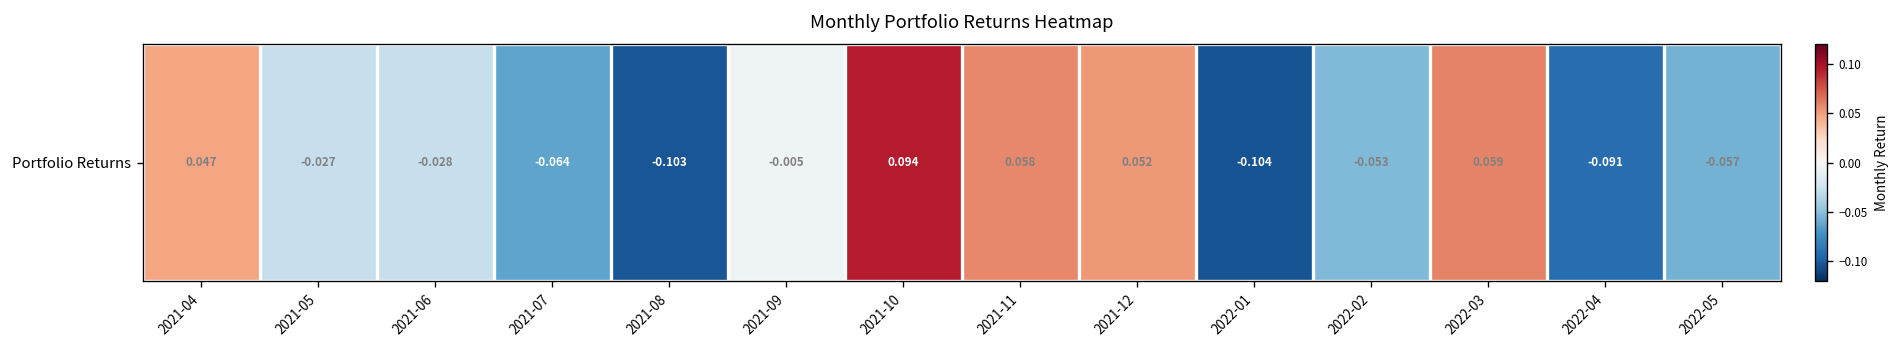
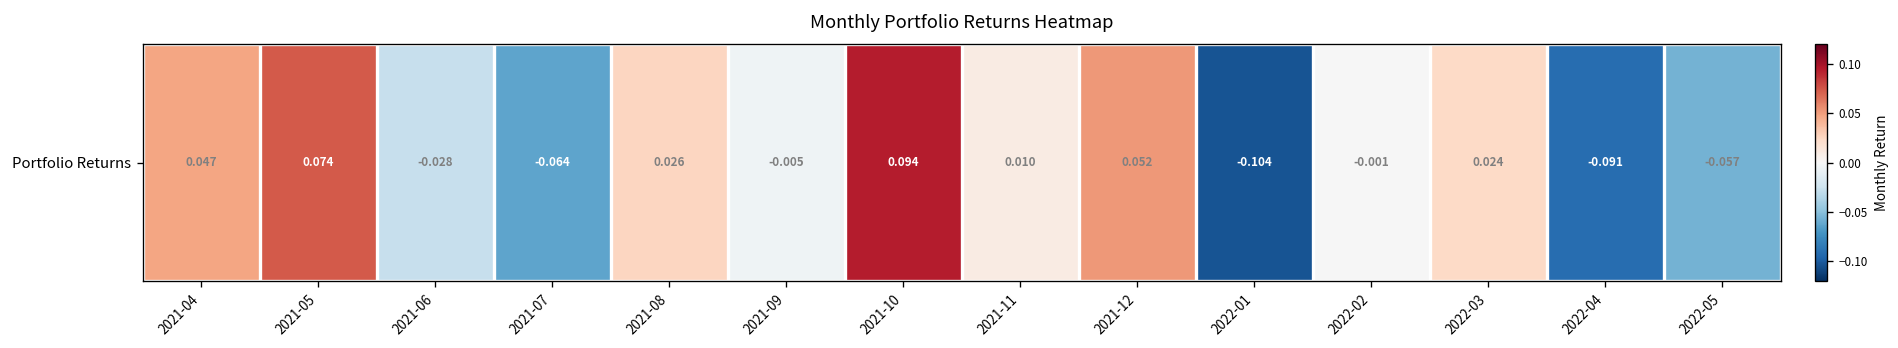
  {
    "Portfolio Returns": {
      "2021-04": 0.047,
-     "2021-05": -0.027,
+     "2021-05": 0.074,
      "2021-06": -0.028,
      "2021-07": -0.064,
-     "2021-08": -0.103,
+     "2021-08": 0.026,
      "2021-09": -0.005,
      "2021-10": 0.094,
-     "2021-11": 0.058,
+     "2021-11": 0.010,
      "2021-12": 0.052,
      "2022-01": -0.104,
-     "2022-02": -0.053,
-     "2022-03": 0.059,
+     "2022-02": -0.001,
+     "2022-03": 0.024,
      "2022-04": -0.091,
      "2022-05": -0.057
    }
  }
